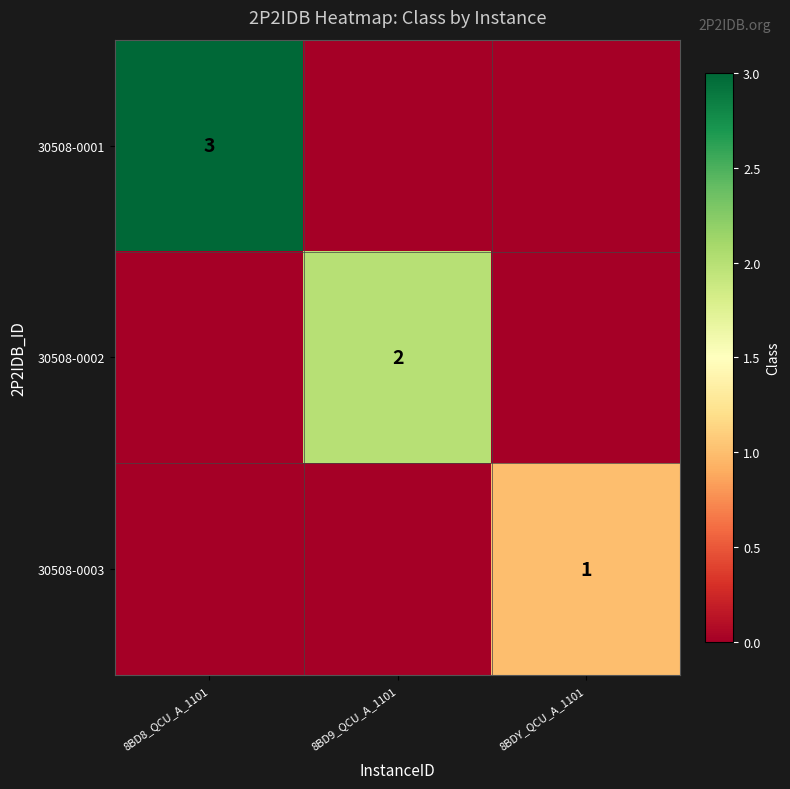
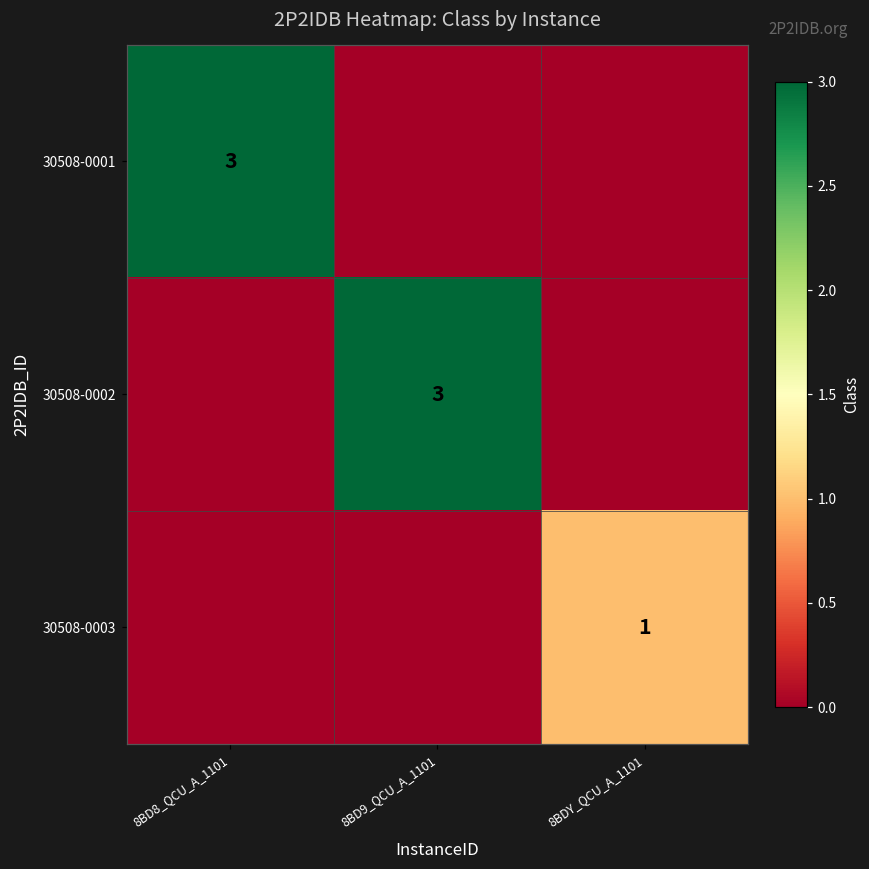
  {
    "30508-0001": {
      "8BD8_QCU_A_1101": 3
    },
    "30508-0002": {
-     "8BD9_QCU_A_1101": 2
+     "8BD9_QCU_A_1101": 3
    },
    "30508-0003": {
      "8BDY_QCU_A_1101": 1
    }
  }
